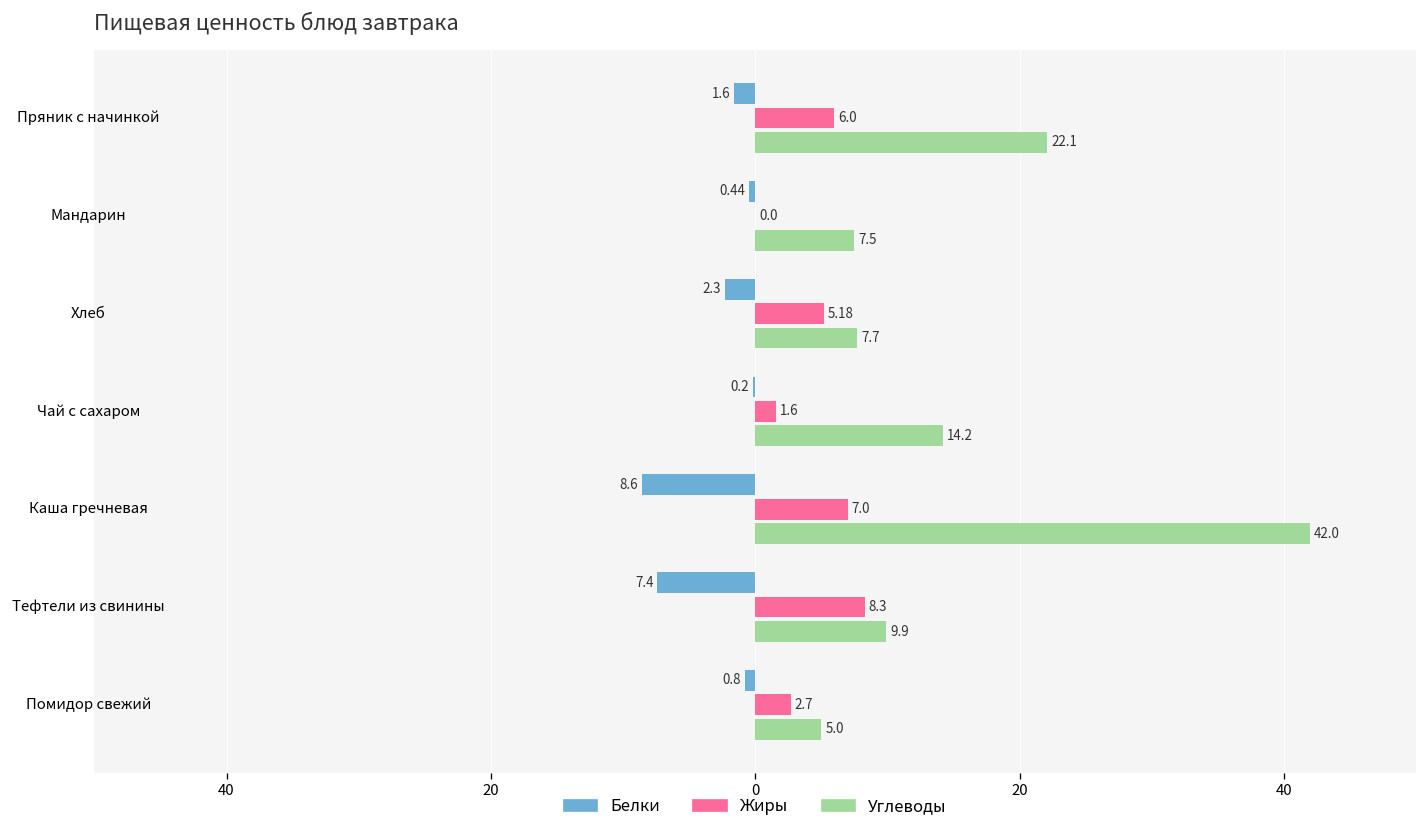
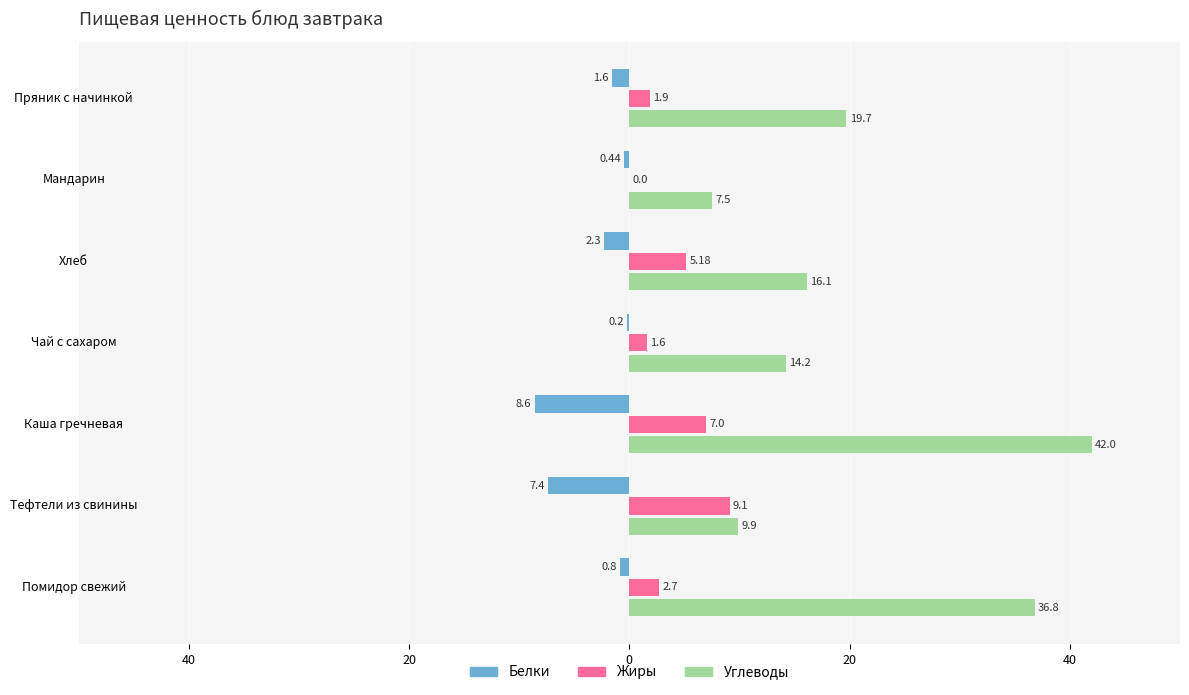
  {
    "Жиры": {
-     "Пряник с начинкой": 6.0,
+     "Пряник с начинкой": 1.9,
      "Мандарин": 0.0,
      "Хлеб": 5.18,
      "Чай с сахаром": 1.6,
      "Каша гречневая": 7.0,
-     "Тефтели из свинины": 8.3,
+     "Тефтели из свинины": 9.1,
      "Помидор свежий": 2.7
    },
    "Углеводы": {
-     "Пряник с начинкой": 22.1,
+     "Пряник с начинкой": 19.7,
      "Мандарин": 7.5,
-     "Хлеб": 7.7,
+     "Хлеб": 16.1,
      "Чай с сахаром": 14.2,
      "Каша гречневая": 42.0,
      "Тефтели из свинины": 9.9,
-     "Помидор свежий": 5.0
+     "Помидор свежий": 36.8
    }
  }
